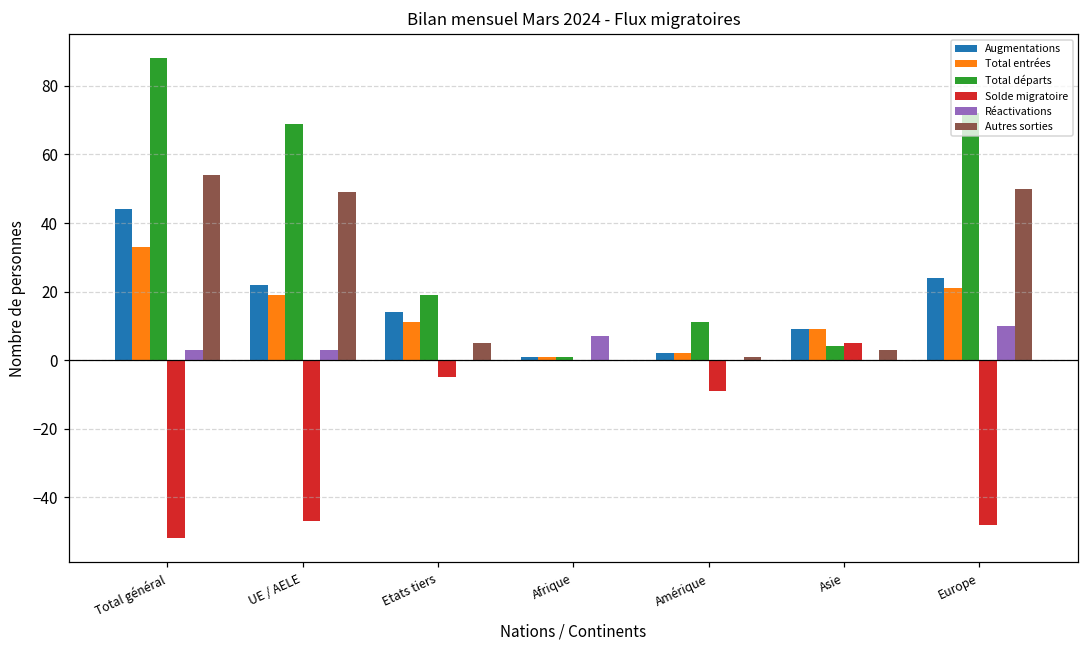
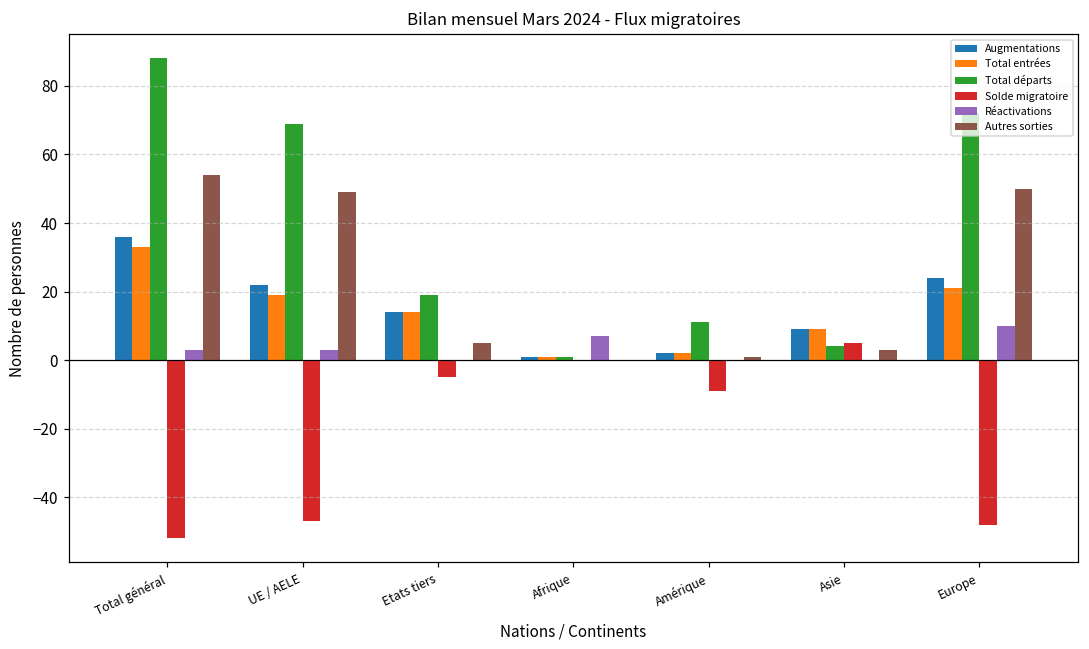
  {
    "Augmentations": {
-     "Total général": 44,
+     "Total général": 36,
      "UE / AELE": 22,
      "Etats tiers": 14,
      "Afrique": 1,
      "Amérique": 2,
      "Asie": 9,
      "Europe": 24
    },
    "Total entrées": {
      "Total général": 33,
      "UE / AELE": 19,
-     "Etats tiers": 11,
+     "Etats tiers": 14,
      "Afrique": 1,
      "Amérique": 2,
      "Asie": 9,
      "Europe": 21
    },
    "Total départs": {
      "Total général": 88,
      "UE / AELE": 69,
      "Etats tiers": 19,
      "Afrique": 1,
      "Amérique": 11,
      "Asie": 4
    },
    "Solde migratoire": {
      "Total général": -52,
      "UE / AELE": -47,
      "Etats tiers": -5,
      "Afrique": 0,
      "Amérique": -9,
      "Asie": 5,
      "Europe": -48
    },
    "Réactivations": {
      "Total général": 3,
      "UE / AELE": 3,
      "Etats tiers": 0,
      "Afrique": 7,
      "Amérique": 0,
      "Asie": 0,
      "Europe": 10
    },
    "Autres sorties": {
      "Total général": 54,
      "UE / AELE": 49,
      "Etats tiers": 5,
      "Afrique": 0,
      "Amérique": 1,
      "Asie": 3,
      "Europe": 50
    }
  }
